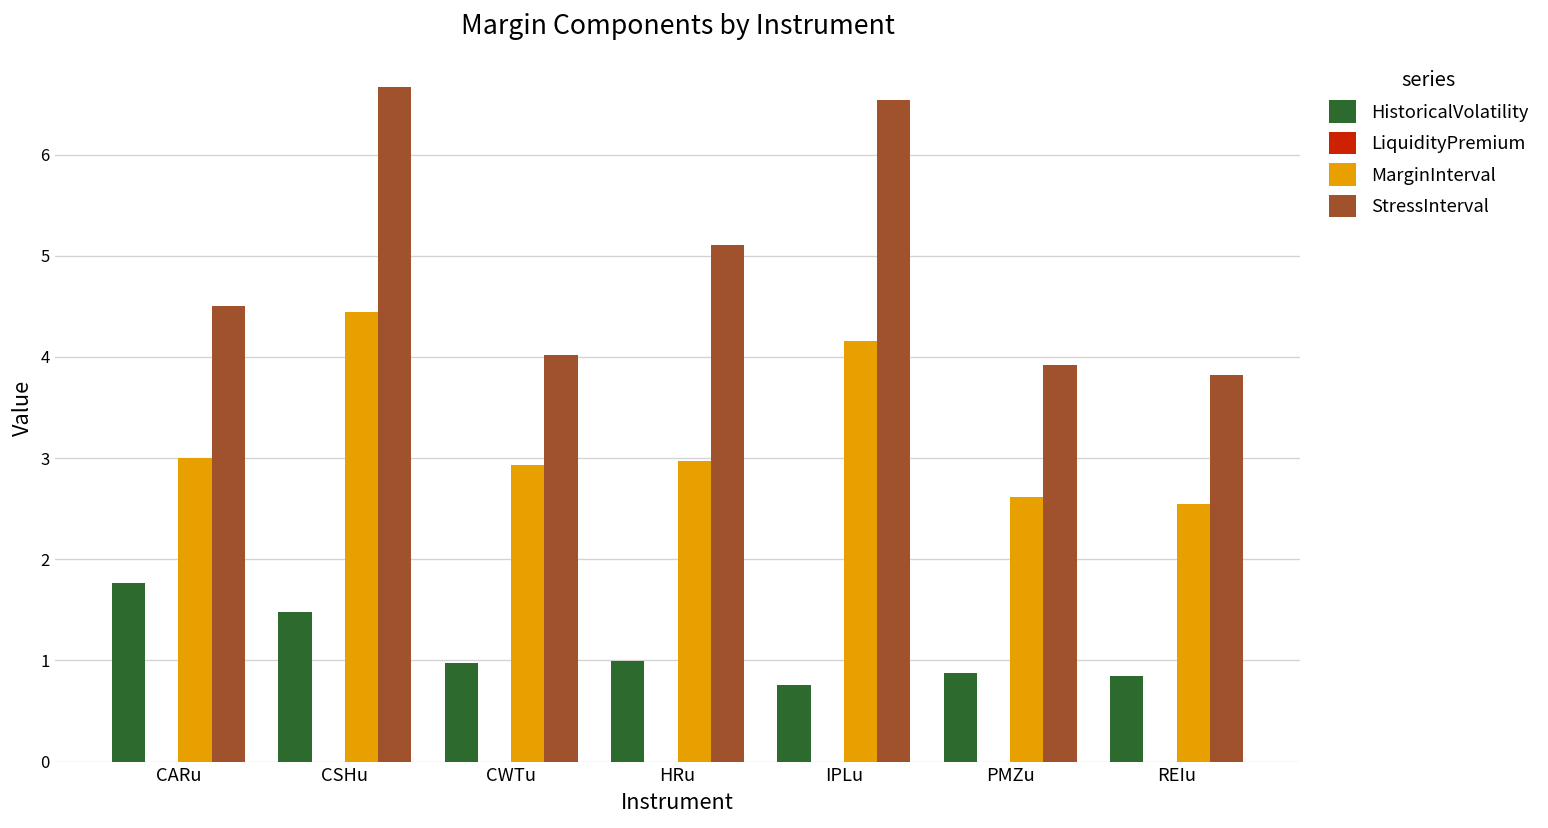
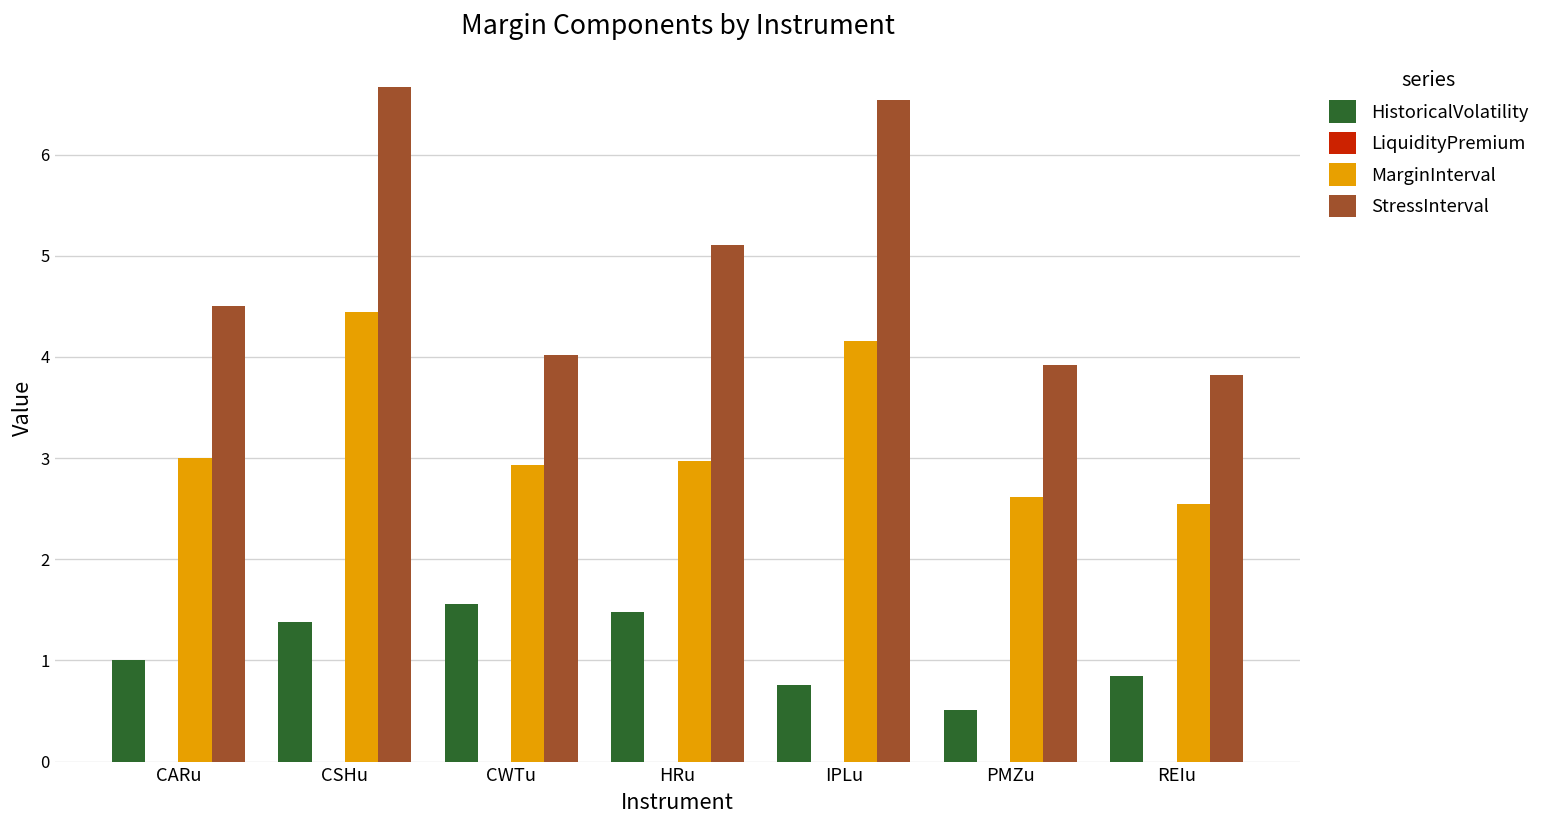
  {
    "HistoricalVolatility": {
-     "CARu": 1.8,
-     "CSHu": 1.5,
-     "CWTu": 1.0,
-     "HRu": 1.0,
+     "CARu": 1.0,
+     "CSHu": 1.4,
+     "CWTu": 1.6,
+     "HRu": 1.5,
      "IPLu": 0.8,
-     "PMZu": 0.9,
+     "PMZu": 0.5,
      "REIu": 0.8
    },
    "LiquidityPremium": {
      "CARu": 0.0,
      "CSHu": 0.0,
      "CWTu": 0.0,
      "HRu": 0.0,
      "IPLu": 0.0,
      "PMZu": 0.0,
      "REIu": 0.0
    },
    "MarginInterval": {
      "CARu": 3.0,
      "CSHu": 4.4,
      "CWTu": 2.9,
      "HRu": 3.0,
      "IPLu": 4.2,
      "PMZu": 2.6,
      "REIu": 2.5
    },
    "StressInterval": {
      "CARu": 4.5,
      "CSHu": 6.7,
      "CWTu": 4.0,
      "HRu": 5.1,
      "IPLu": 6.5,
      "PMZu": 3.9,
      "REIu": 3.8
    }
  }
